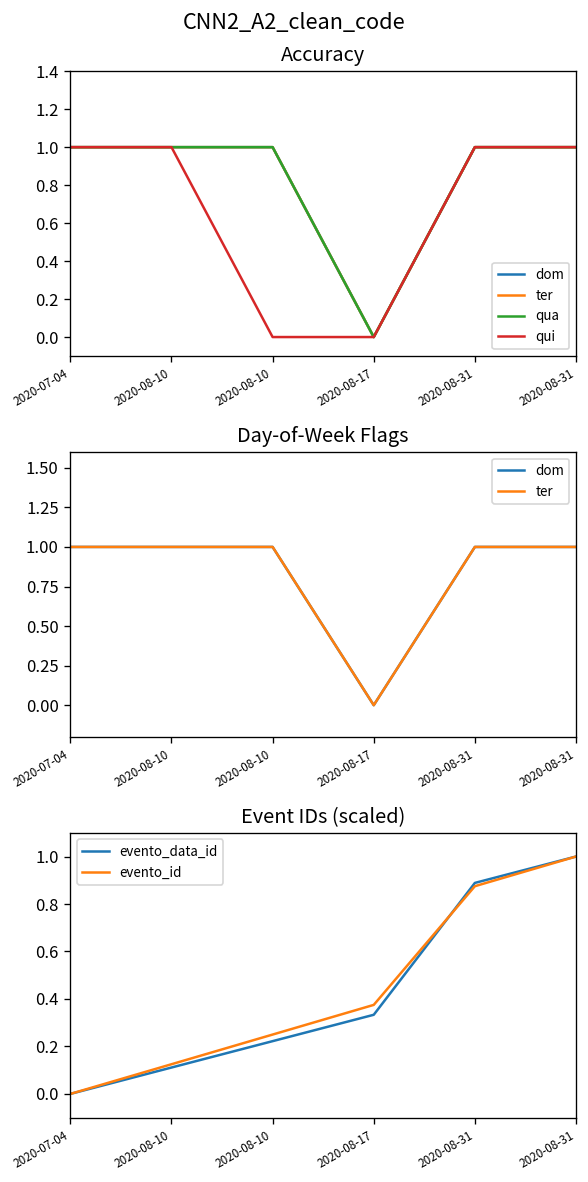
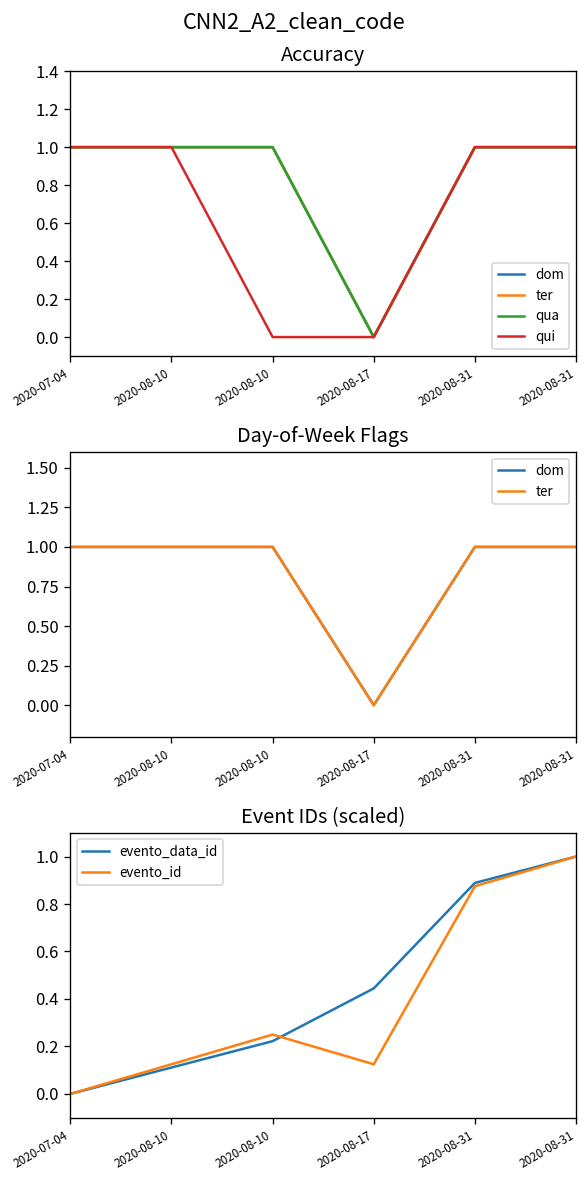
  {
    "Day-of-Week Flags": {
      "2020-07-04": 1.00,
      "2020-08-17": 0.00
    },
    "Event IDs (scaled)": {
      "evento_data_id": {
-       "2020-08-17": 0.33
+       "2020-08-17": 0.44
      },
      "evento_id": {
-       "2020-08-17": 0.38
+       "2020-08-17": 0.13
      }
    }
  }
